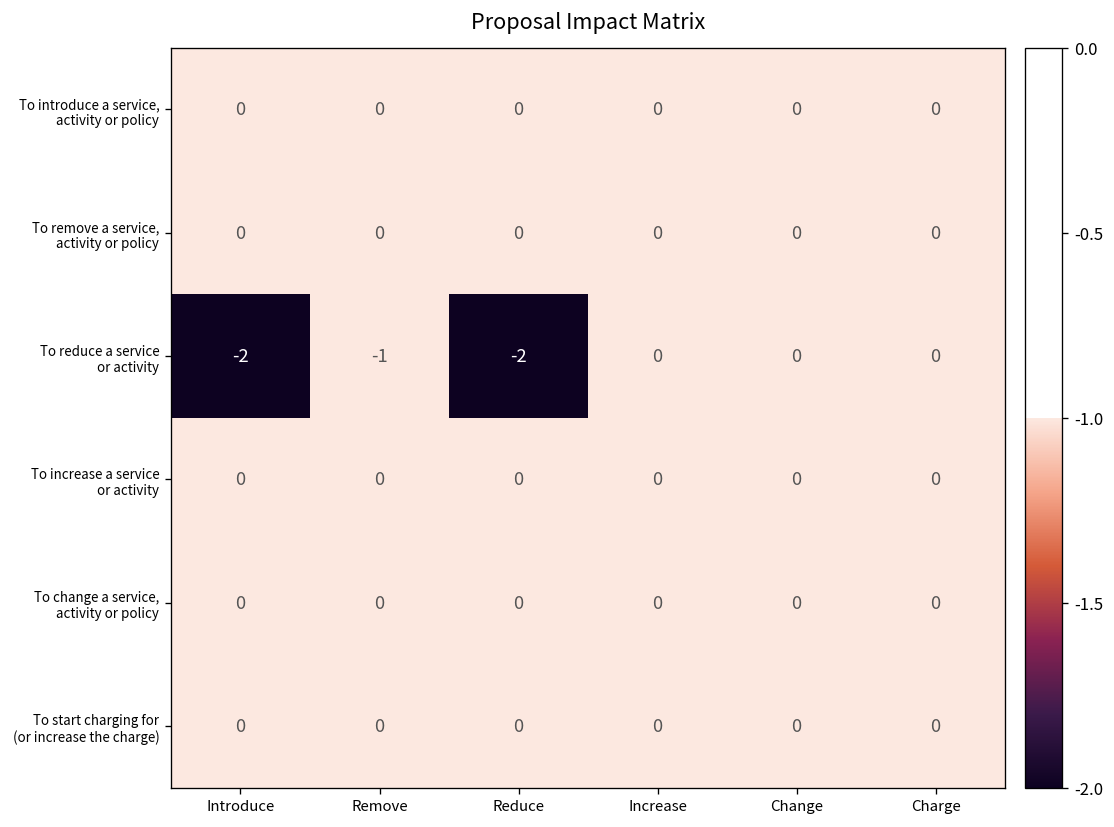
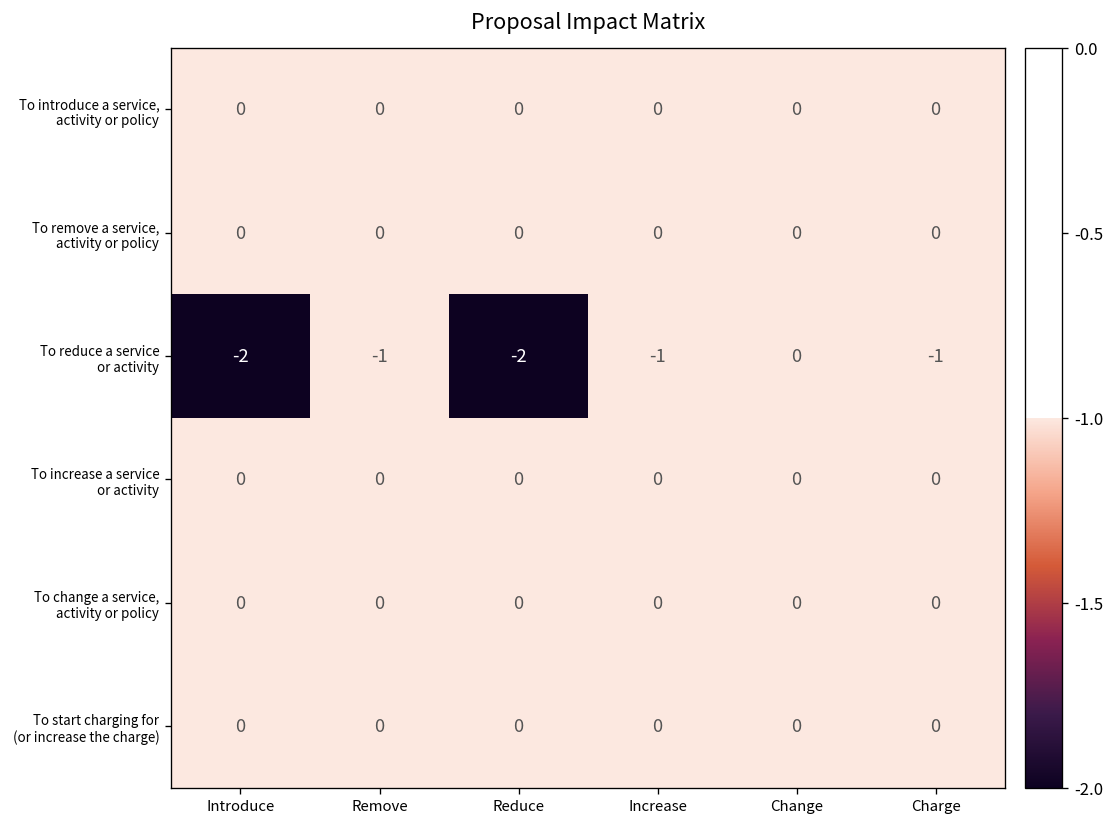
  {
    "To introduce a service, activity or policy": {
      "Introduce": 0,
      "Remove": 0,
      "Reduce": 0,
      "Increase": 0,
      "Change": 0,
      "Charge": 0
    },
    "To remove a service, activity or policy": {
      "Introduce": 0,
      "Remove": 0,
      "Reduce": 0,
      "Increase": 0,
      "Change": 0,
      "Charge": 0
    },
    "To reduce a service or activity": {
      "Introduce": -2,
      "Remove": -1,
      "Reduce": -2,
-     "Increase": 0,
+     "Increase": -1,
      "Change": 0,
-     "Charge": 0
+     "Charge": -1
    },
    "To increase a service or activity": {
      "Introduce": 0,
      "Remove": 0,
      "Reduce": 0,
      "Increase": 0,
      "Change": 0,
      "Charge": 0
    },
    "To change a service, activity or policy": {
      "Introduce": 0,
      "Remove": 0,
      "Reduce": 0,
      "Increase": 0,
      "Change": 0,
      "Charge": 0
    },
    "To start charging for (or increase the charge)": {
      "Introduce": 0,
      "Remove": 0,
      "Reduce": 0,
      "Increase": 0,
      "Change": 0,
      "Charge": 0
    }
  }
